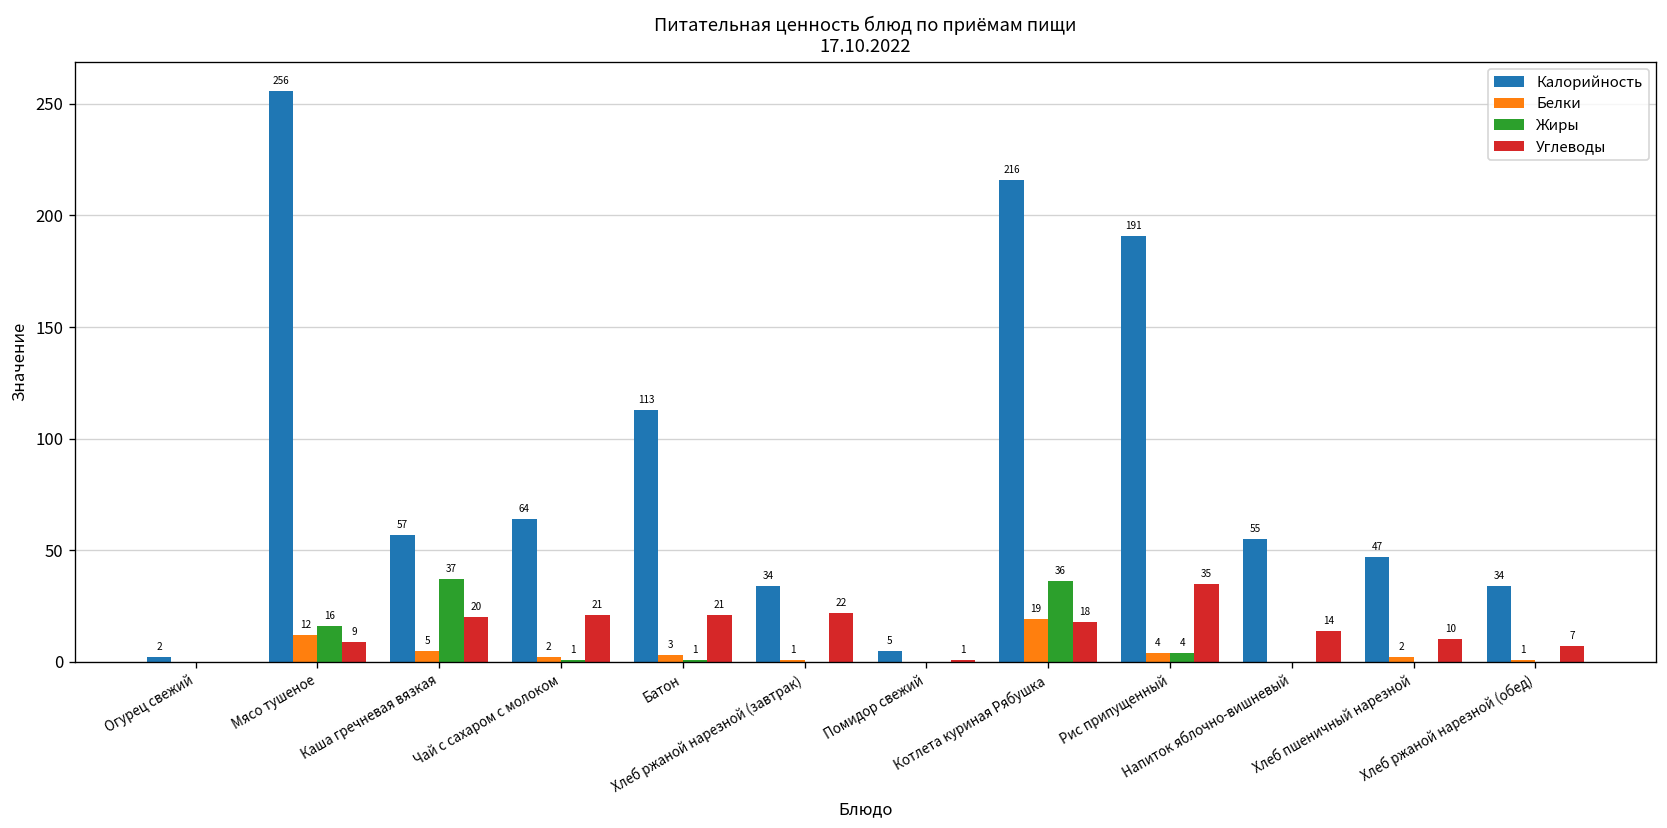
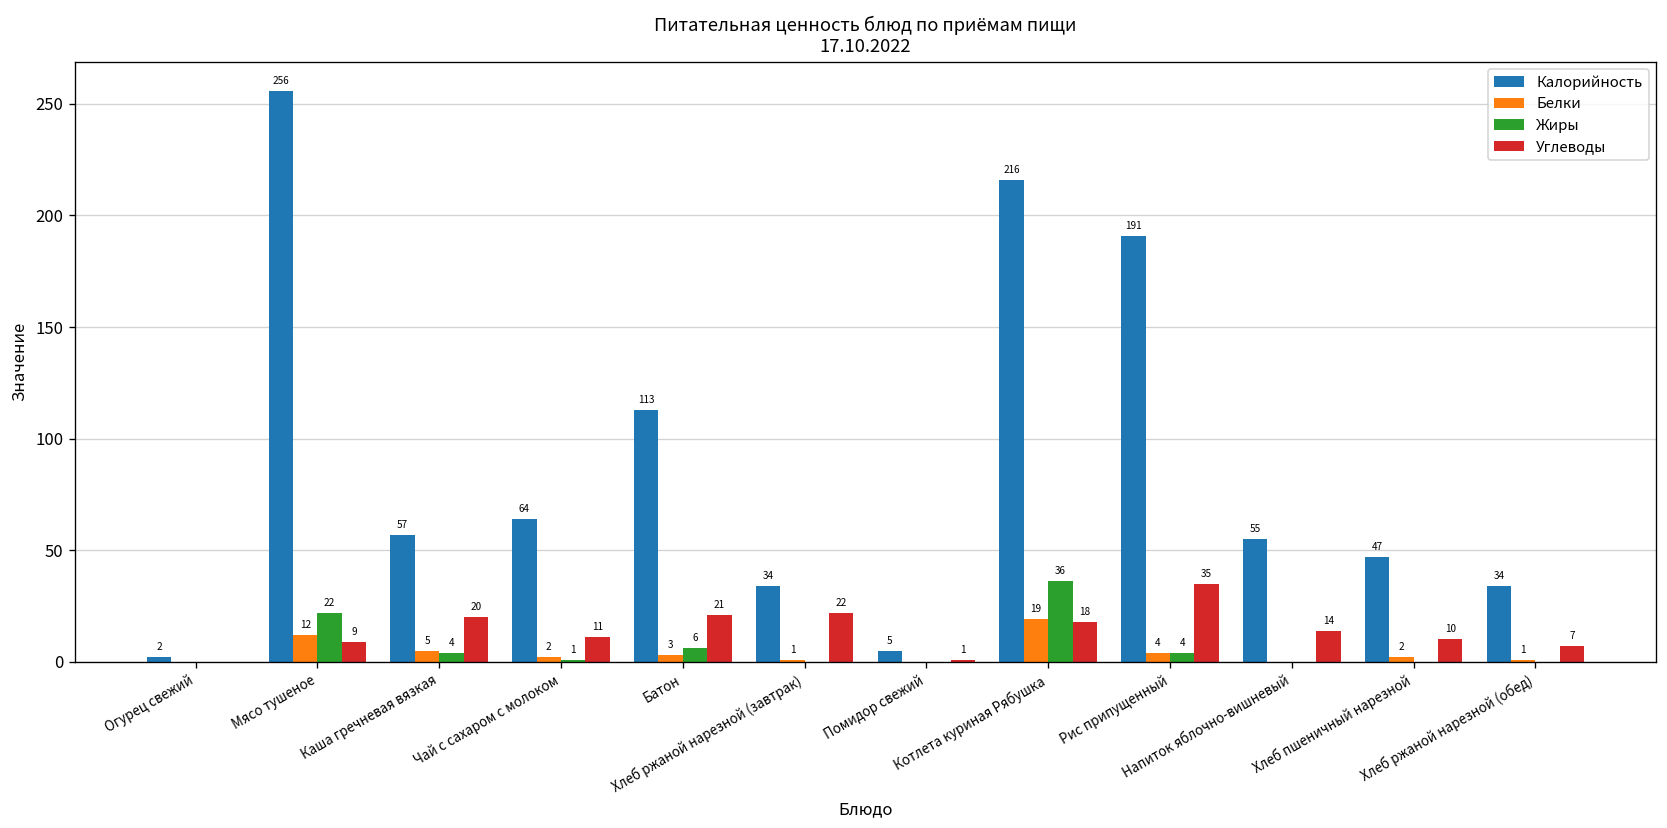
  {
    "Калорийность": {
      "Огурец свежий": 2,
      "Мясо тушеное": 256,
      "Каша гречневая вязкая": 57,
      "Чай с сахаром с молоком": 64,
      "Батон": 113,
      "Хлеб ржаной нарезной (завтрак)": 34,
      "Помидор свежий": 5,
      "Котлета куриная Рябушка": 216,
      "Рис припущенный": 191,
      "Напиток яблочно-вишневый": 55,
      "Хлеб пшеничный нарезной": 47,
      "Хлеб ржаной нарезной (обед)": 34
    },
    "Белки": {
      "Мясо тушеное": 12,
      "Каша гречневая вязкая": 5,
      "Чай с сахаром с молоком": 2,
      "Батон": 3,
      "Хлеб ржаной нарезной (завтрак)": 1,
      "Котлета куриная Рябушка": 19,
      "Рис припущенный": 4,
      "Хлеб пшеничный нарезной": 2,
      "Хлеб ржаной нарезной (обед)": 1
    },
    "Жиры": {
-     "Мясо тушеное": 16,
-     "Каша гречневая вязкая": 37,
+     "Мясо тушеное": 22,
+     "Каша гречневая вязкая": 4,
      "Чай с сахаром с молоком": 1,
-     "Батон": 1,
+     "Батон": 6,
      "Котлета куриная Рябушка": 36,
      "Рис припущенный": 4
    },
    "Углеводы": {
      "Мясо тушеное": 9,
      "Каша гречневая вязкая": 20,
-     "Чай с сахаром с молоком": 21,
+     "Чай с сахаром с молоком": 11,
      "Батон": 21,
      "Хлеб ржаной нарезной (завтрак)": 22,
      "Помидор свежий": 1,
      "Котлета куриная Рябушка": 18,
      "Рис припущенный": 35,
      "Напиток яблочно-вишневый": 14,
      "Хлеб пшеничный нарезной": 10,
      "Хлеб ржаной нарезной (обед)": 7
    }
  }
